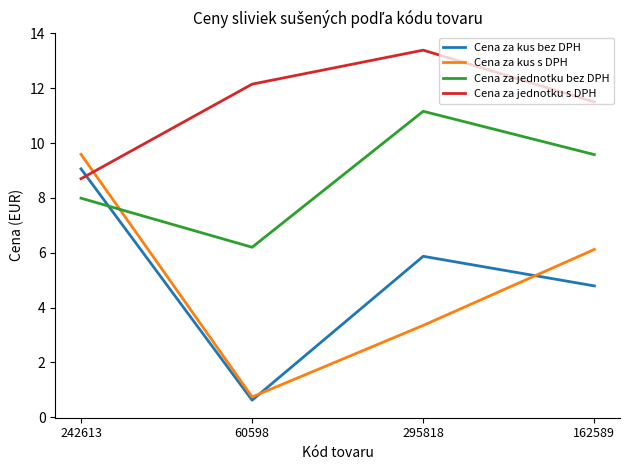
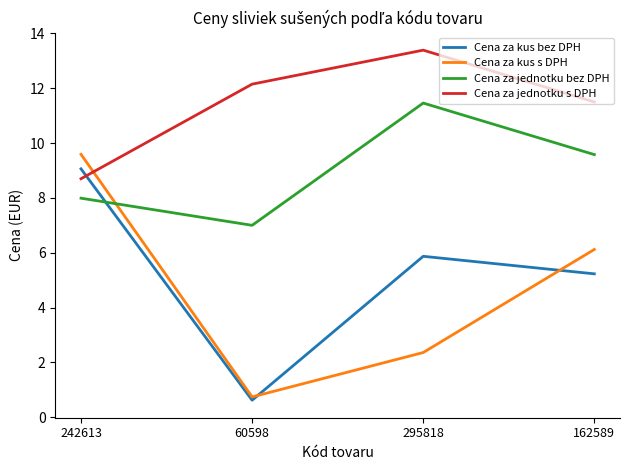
  {
    "Cena za kus bez DPH": {
      "242613": 9.1,
      "60598": 0.6,
      "295818": 5.9,
-     "162589": 4.8
+     "162589": 5.2
    },
    "Cena za kus s DPH": {
      "242613": 9.6,
      "60598": 0.7,
-     "295818": 3.4,
+     "295818": 2.4,
      "162589": 6.1
    },
    "Cena za jednotku bez DPH": {
      "242613": 8.0,
-     "60598": 6.2,
-     "295818": 11.2,
+     "60598": 7.0,
+     "295818": 11.5,
      "162589": 9.6
    },
    "Cena za jednotku s DPH": {
      "242613": 8.7,
      "60598": 12.2,
      "295818": 13.4
    }
  }
